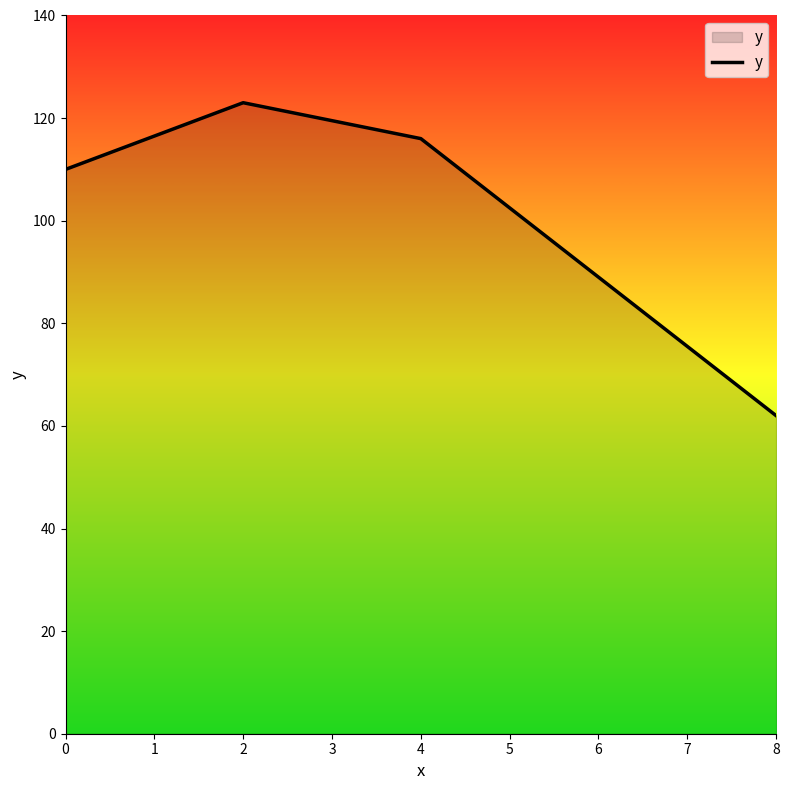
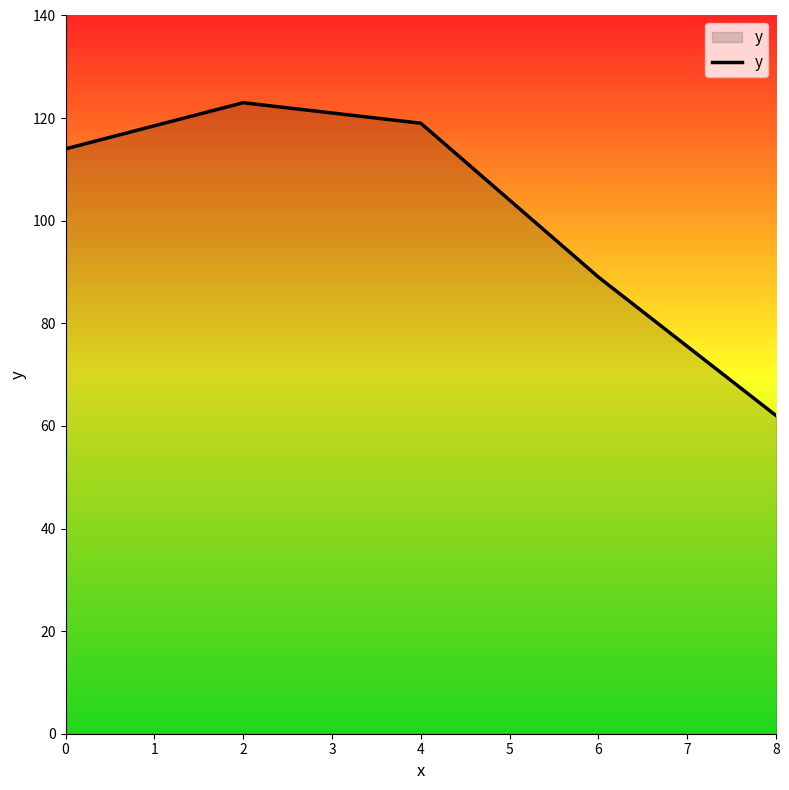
  {
-   "0": 110,
+   "0": 114,
    "2": 123,
-   "4": 116,
+   "4": 119,
    "6": 89,
    "8": 62
  }
